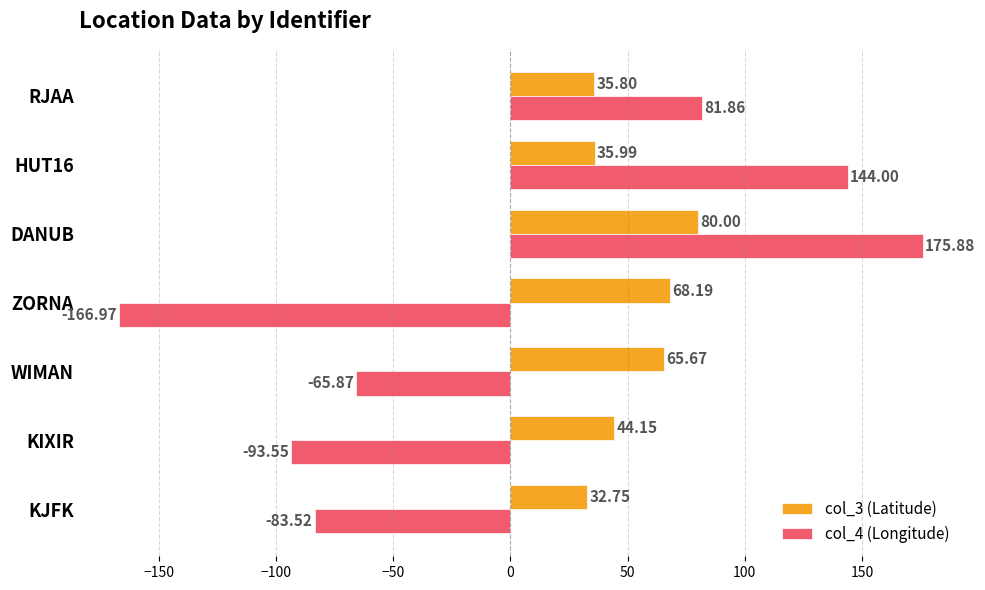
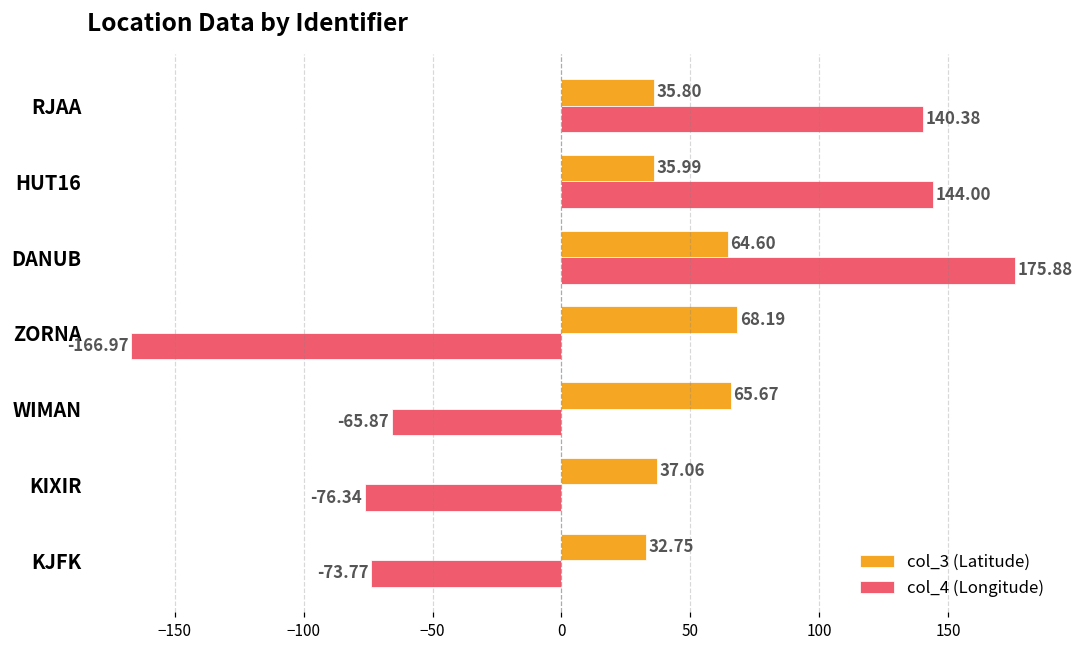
  {
    "col_3 (Latitude)": {
      "RJAA": 35.80,
      "HUT16": 35.99,
-     "DANUB": 80.00,
+     "DANUB": 64.60,
      "ZORNA": 68.19,
      "WIMAN": 65.67,
-     "KIXIR": 44.15,
+     "KIXIR": 37.06,
      "KJFK": 32.75
    },
    "col_4 (Longitude)": {
-     "RJAA": 81.86,
+     "RJAA": 140.38,
      "HUT16": 144.00,
      "DANUB": 175.88,
      "ZORNA": -166.97,
      "WIMAN": -65.87,
-     "KIXIR": -93.55,
-     "KJFK": -83.52
+     "KIXIR": -76.34,
+     "KJFK": -73.77
    }
  }
